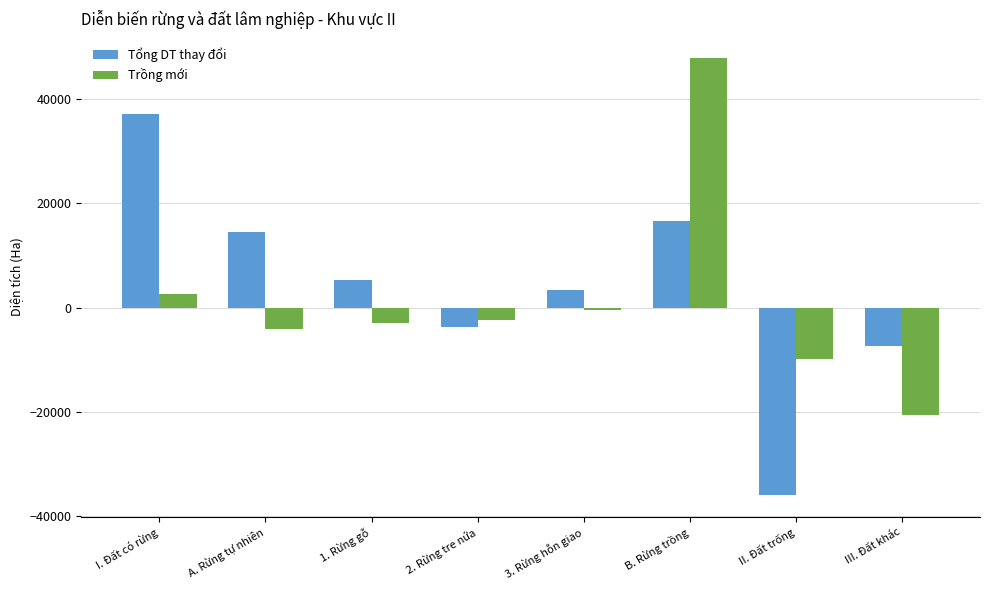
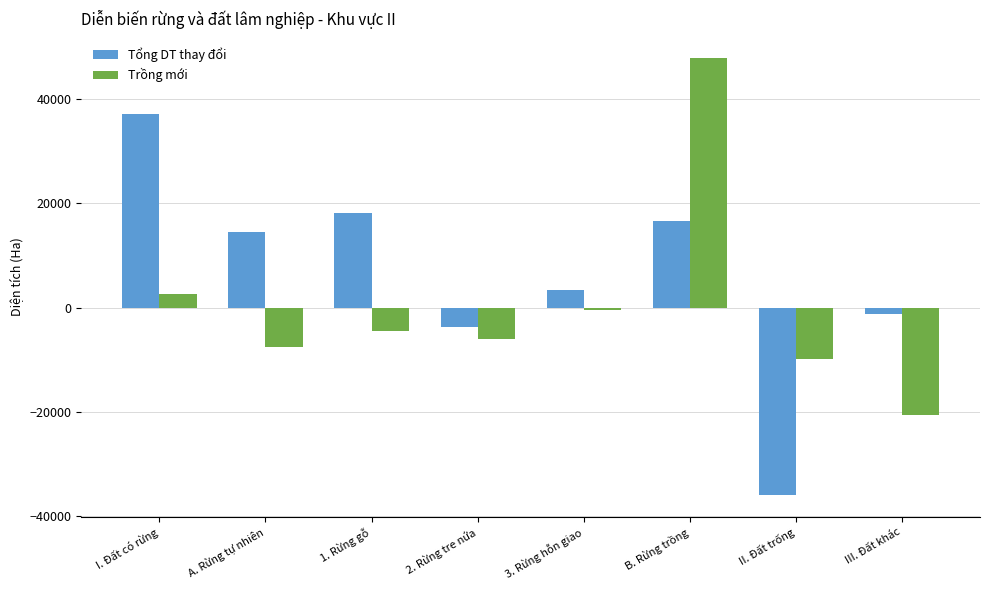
  {
    "Tổng DT thay đổi": {
      "I. Đất có rừng": 37000,
      "A. Rừng tự nhiên": 14000,
-     "1. Rừng gỗ": 5000,
+     "1. Rừng gỗ": 18000,
      "2. Rừng tre nứa": -4000,
      "3. Rừng hỗn giao": 3000,
      "B. Rừng trồng": 16000,
      "II. Đất trống": -36000,
-     "III. Đất khác": -7000
+     "III. Đất khác": -1000
    },
    "Trồng mới": {
      "I. Đất có rừng": 3000,
-     "A. Rừng tự nhiên": -4000,
-     "1. Rừng gỗ": -3000,
-     "2. Rừng tre nứa": -2000,
+     "A. Rừng tự nhiên": -7000,
+     "1. Rừng gỗ": -4000,
+     "2. Rừng tre nứa": -6000,
      "3. Rừng hỗn giao": -1000,
      "B. Rừng trồng": 48000,
      "II. Đất trống": -10000,
      "III. Đất khác": -21000
    }
  }
